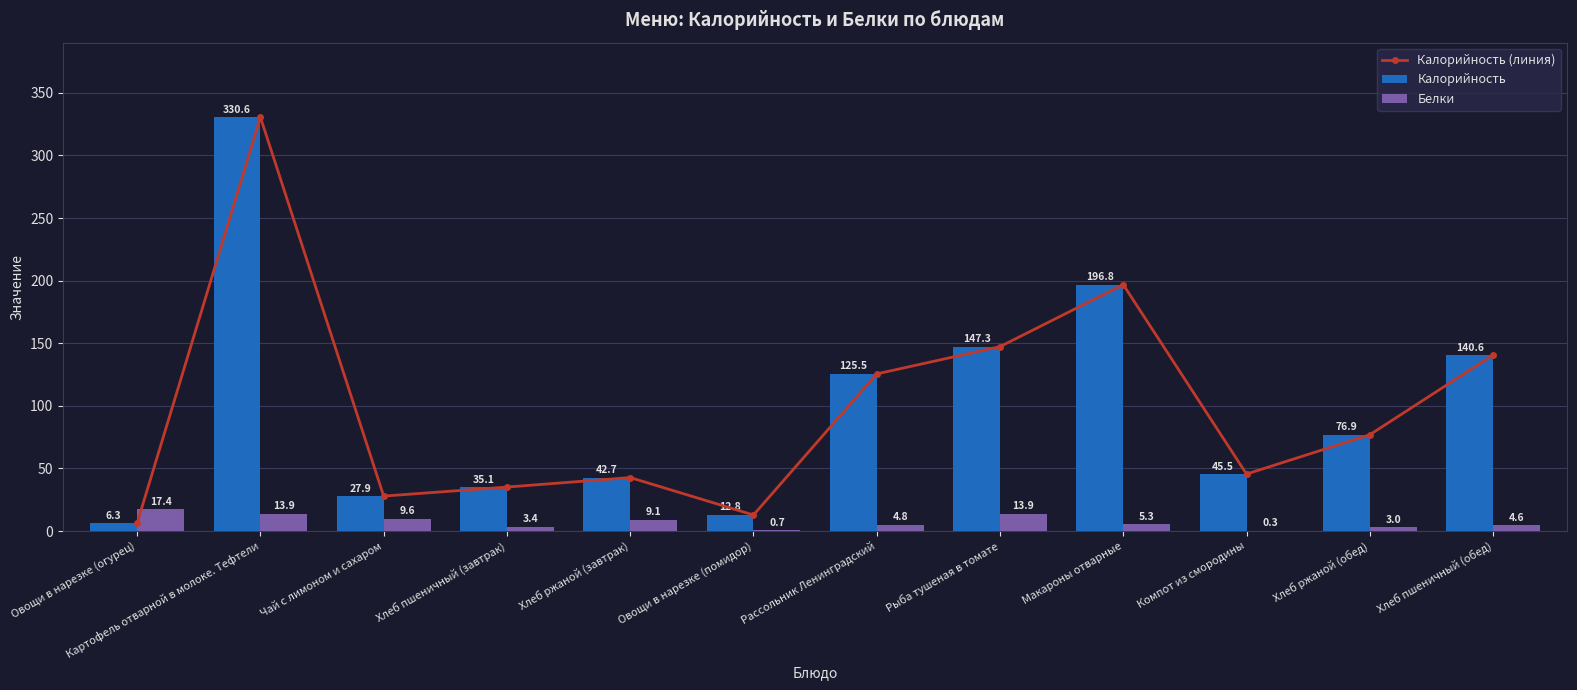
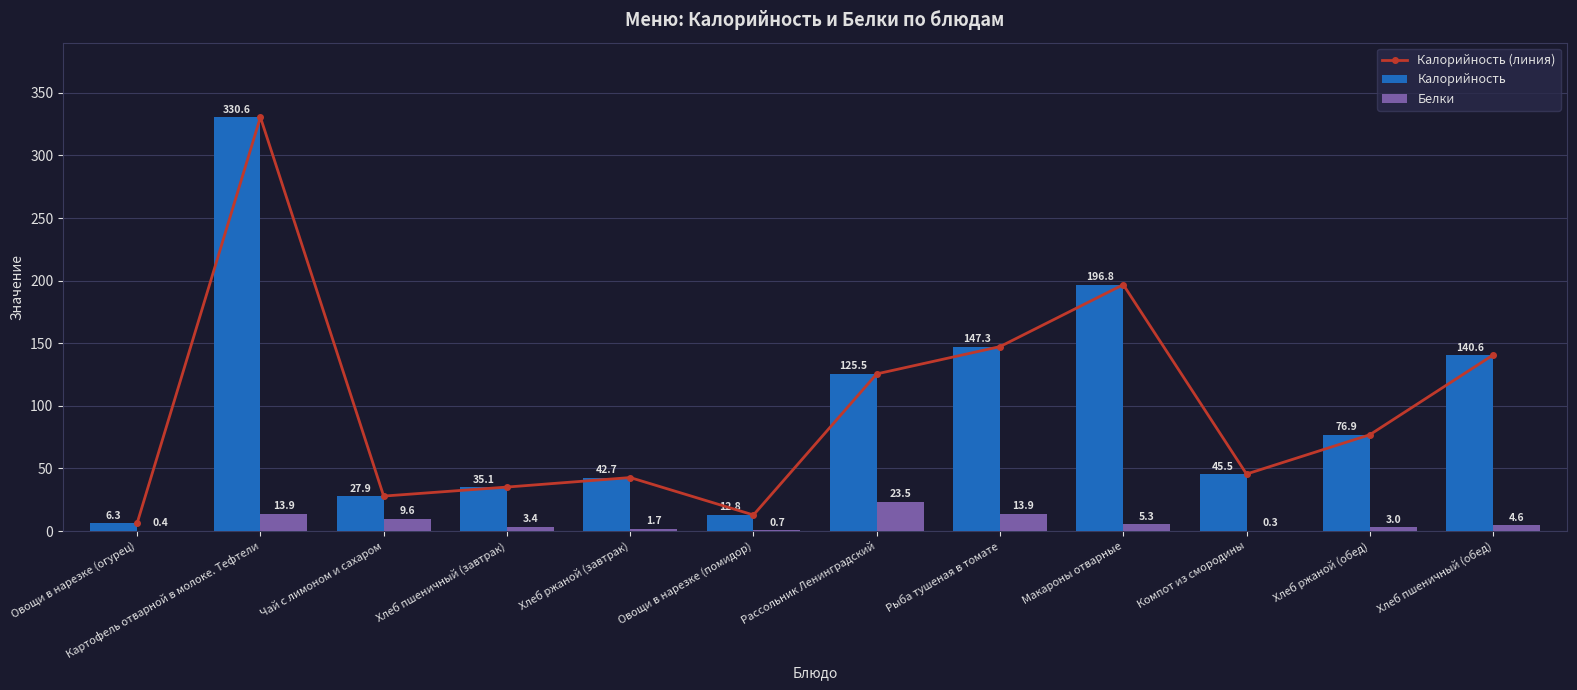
  {
    "Калорийность": {
      "Овощи в нарезке (огурец)": 6.3,
      "Картофель отварной в молоке. Тефтели": 330.6,
      "Чай с лимоном и сахаром": 27.9,
      "Хлеб пшеничный (завтрак)": 35.1,
      "Хлеб ржаной (завтрак)": 42.7,
      "Овощи в нарезке (помидор)": 12.8,
      "Рассольник Ленинградский": 125.5,
      "Рыба тушеная в томате": 147.3,
      "Макароны отварные": 196.8,
      "Компот из смородины": 45.5,
      "Хлеб ржаной (обед)": 76.9,
      "Хлеб пшеничный (обед)": 140.6
    },
    "Белки": {
-     "Овощи в нарезке (огурец)": 17.4,
+     "Овощи в нарезке (огурец)": 0.4,
      "Картофель отварной в молоке. Тефтели": 13.9,
      "Чай с лимоном и сахаром": 9.6,
      "Хлеб пшеничный (завтрак)": 3.4,
-     "Хлеб ржаной (завтрак)": 9.1,
+     "Хлеб ржаной (завтрак)": 1.7,
      "Овощи в нарезке (помидор)": 0.7,
-     "Рассольник Ленинградский": 4.8,
+     "Рассольник Ленинградский": 23.5,
      "Рыба тушеная в томате": 13.9,
      "Макароны отварные": 5.3,
      "Компот из смородины": 0.3,
      "Хлеб ржаной (обед)": 3.0,
      "Хлеб пшеничный (обед)": 4.6
    }
  }
